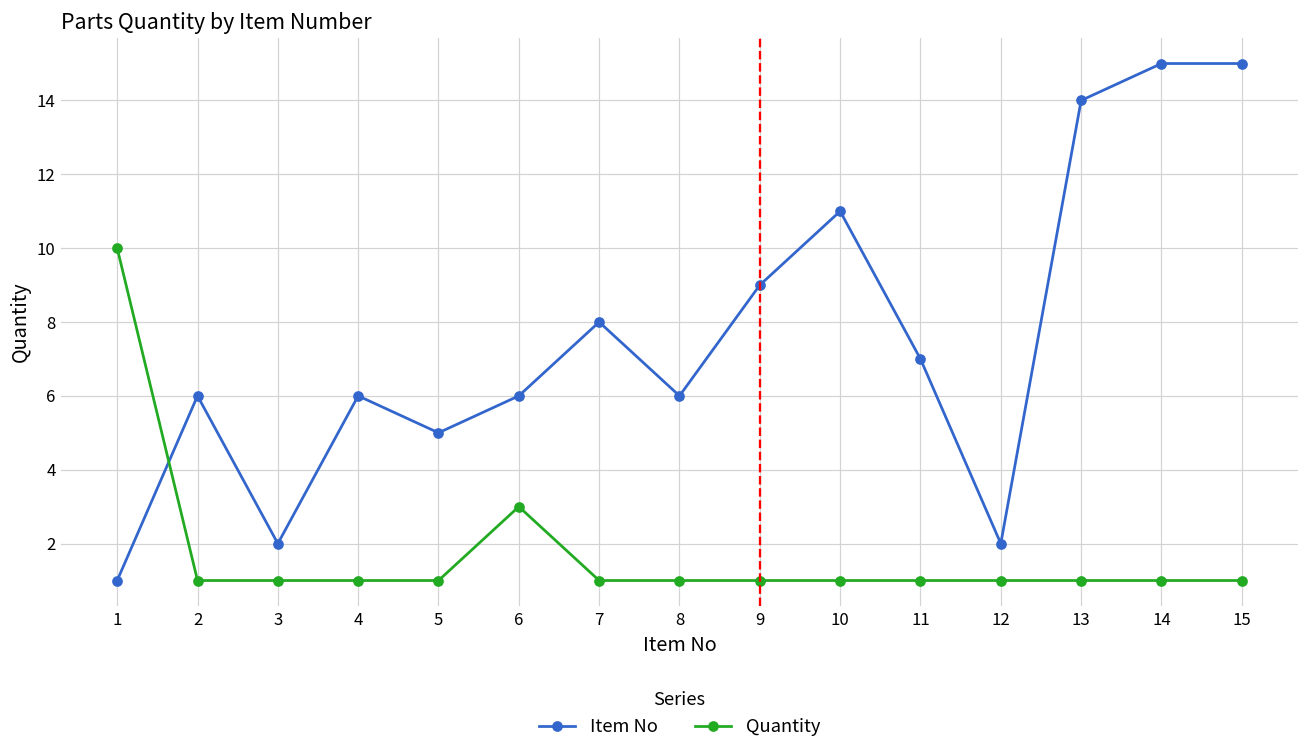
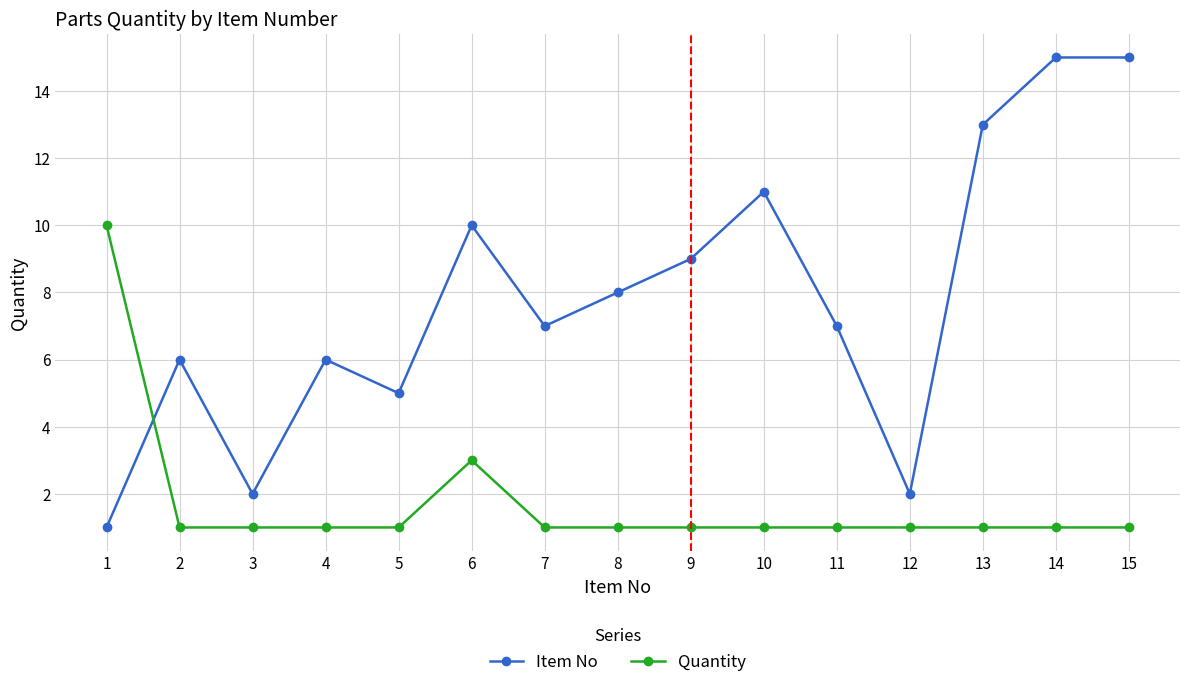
  {
    "Item No": {
      "1": 1,
      "2": 6,
      "3": 2,
      "4": 6,
      "5": 5,
-     "6": 6,
-     "7": 8,
-     "8": 6,
+     "6": 10,
+     "7": 7,
+     "8": 8,
      "9": 9,
      "10": 11,
      "11": 7,
      "12": 2,
-     "13": 14,
+     "13": 13,
      "14": 15,
      "15": 15
    },
    "Quantity": {
      "1": 10,
      "2": 1,
      "3": 1,
      "4": 1,
      "5": 1,
      "6": 3,
      "7": 1,
      "8": 1,
      "9": 1,
      "10": 1,
      "11": 1,
      "12": 1,
      "13": 1,
      "14": 1,
      "15": 1
    }
  }
